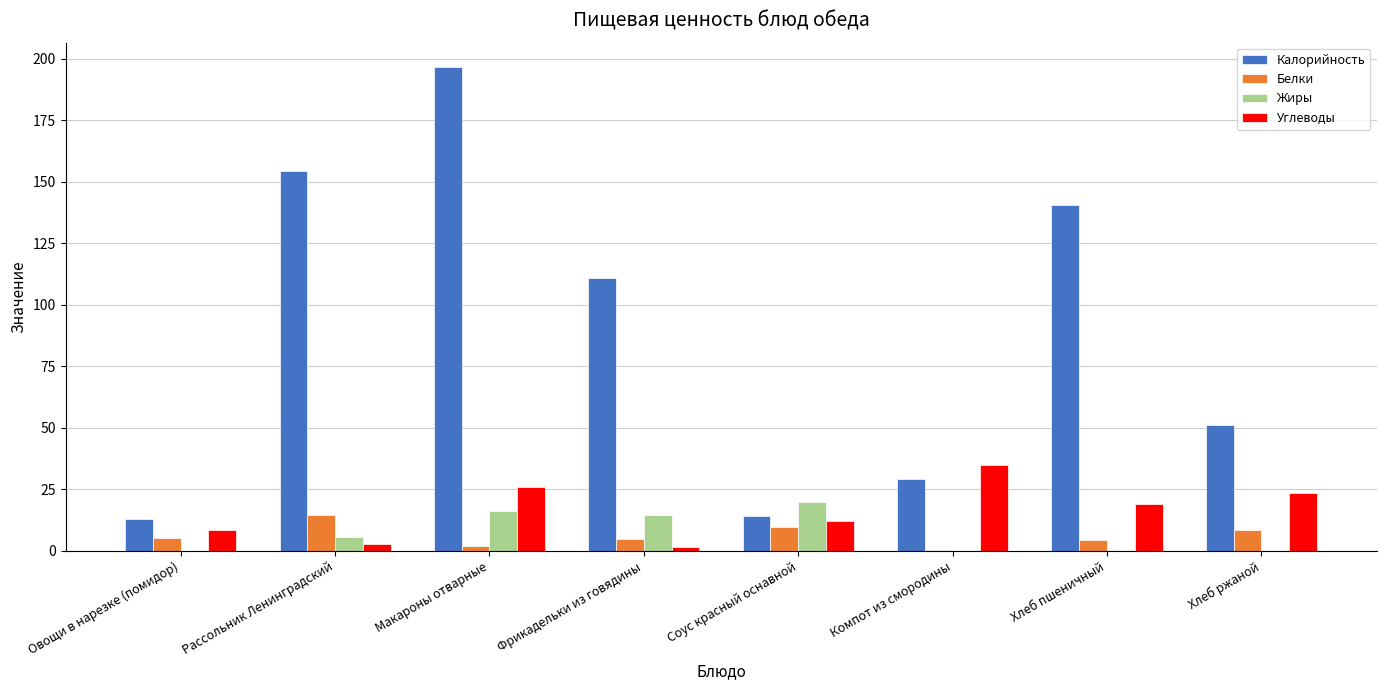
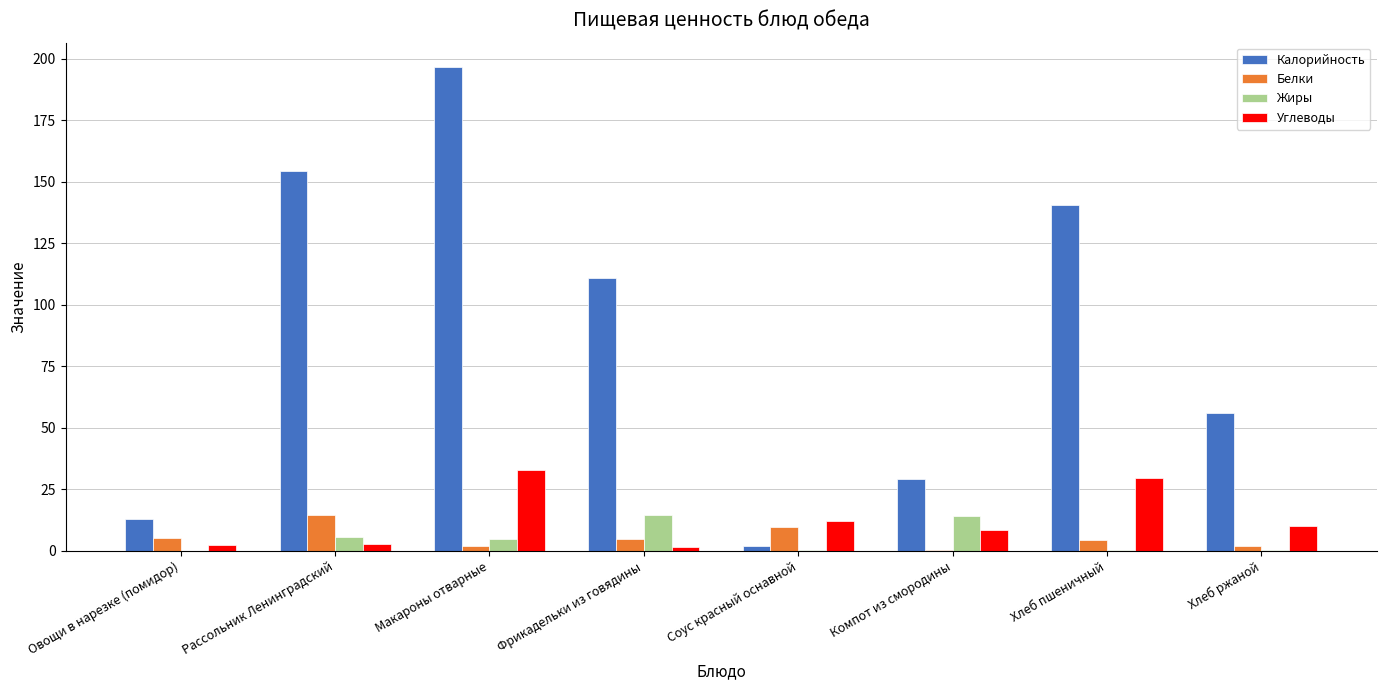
  {
    "Калорийность": {
      "Овощи в нарезке (помидор)": 13,
      "Рассольник Ленинградский": 154,
      "Макароны отварные": 197,
      "Фрикадельки из говядины": 111,
-     "Соус красный оснавной": 14,
+     "Соус красный оснавной": 2,
      "Компот из смородины": 29,
      "Хлеб пшеничный": 141,
-     "Хлеб ржаной": 51
+     "Хлеб ржаной": 56
    },
    "Белки": {
      "Овощи в нарезке (помидор)": 5,
      "Рассольник Ленинградский": 15,
      "Макароны отварные": 2,
      "Фрикадельки из говядины": 5,
      "Соус красный оснавной": 10,
      "Хлеб пшеничный": 5,
-     "Хлеб ржаной": 9
+     "Хлеб ржаной": 2
    },
    "Жиры": {
      "Рассольник Ленинградский": 6,
-     "Макароны отварные": 16,
+     "Макароны отварные": 5,
      "Фрикадельки из говядины": 14,
-     "Соус красный оснавной": 20,
-     "Компот из смородины": 0
+     "Соус красный оснавной": 1,
+     "Компот из смородины": 14
    },
    "Углеводы": {
-     "Овощи в нарезке (помидор)": 9,
+     "Овощи в нарезке (помидор)": 2,
      "Рассольник Ленинградский": 3,
-     "Макароны отварные": 26,
+     "Макароны отварные": 33,
      "Фрикадельки из говядины": 2,
      "Соус красный оснавной": 12,
-     "Компот из смородины": 35,
-     "Хлеб пшеничный": 19,
-     "Хлеб ржаной": 24
+     "Компот из смородины": 8,
+     "Хлеб пшеничный": 30,
+     "Хлеб ржаной": 10
    }
  }
